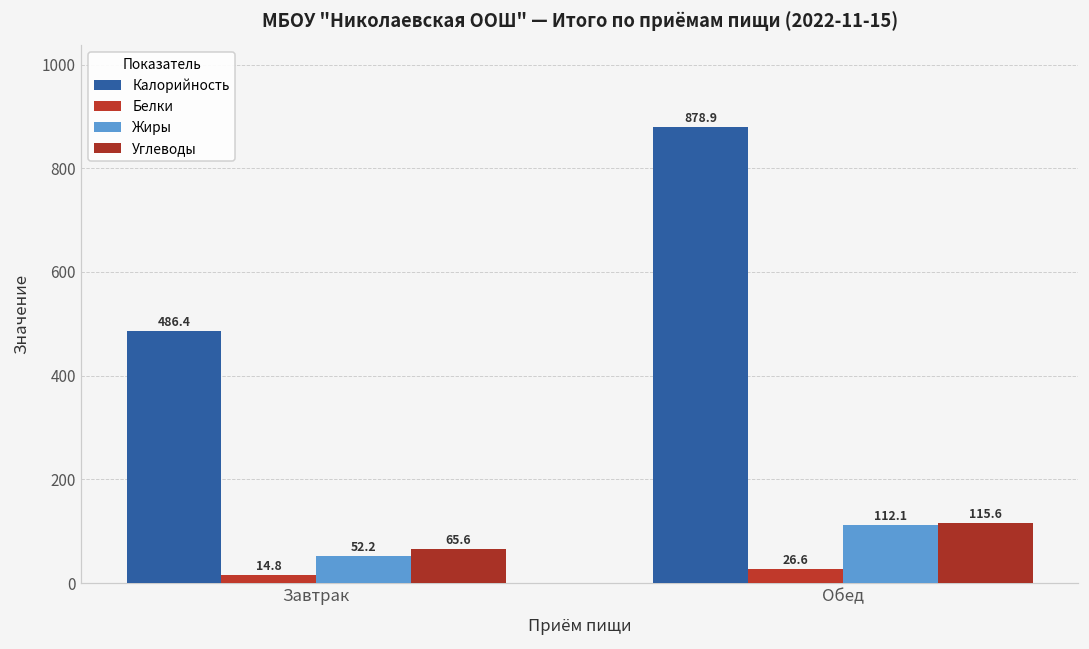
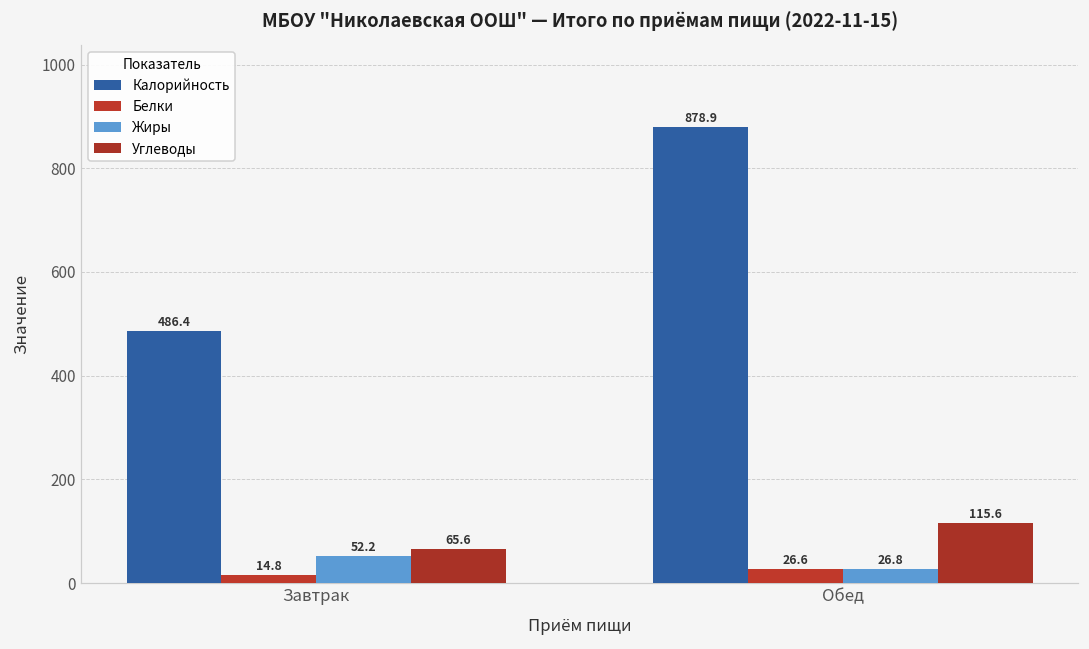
  {
    "Калорийность": {
      "Завтрак": 486.4,
      "Обед": 878.9
    },
    "Жиры": {
      "Завтрак": 52.2,
-     "Обед": 112.1
+     "Обед": 26.8
    }
  }
